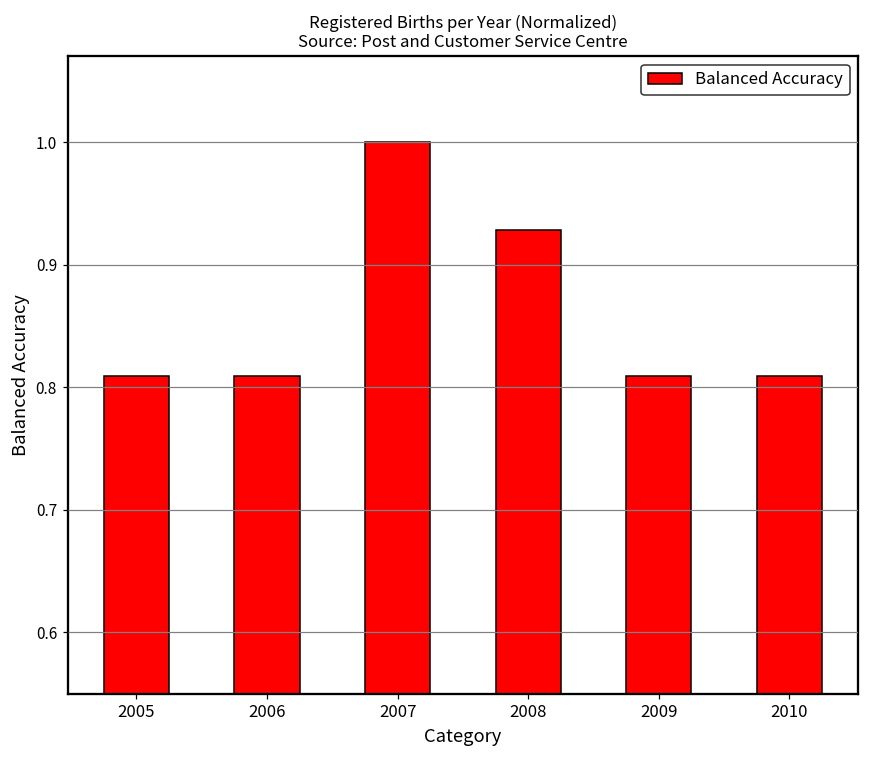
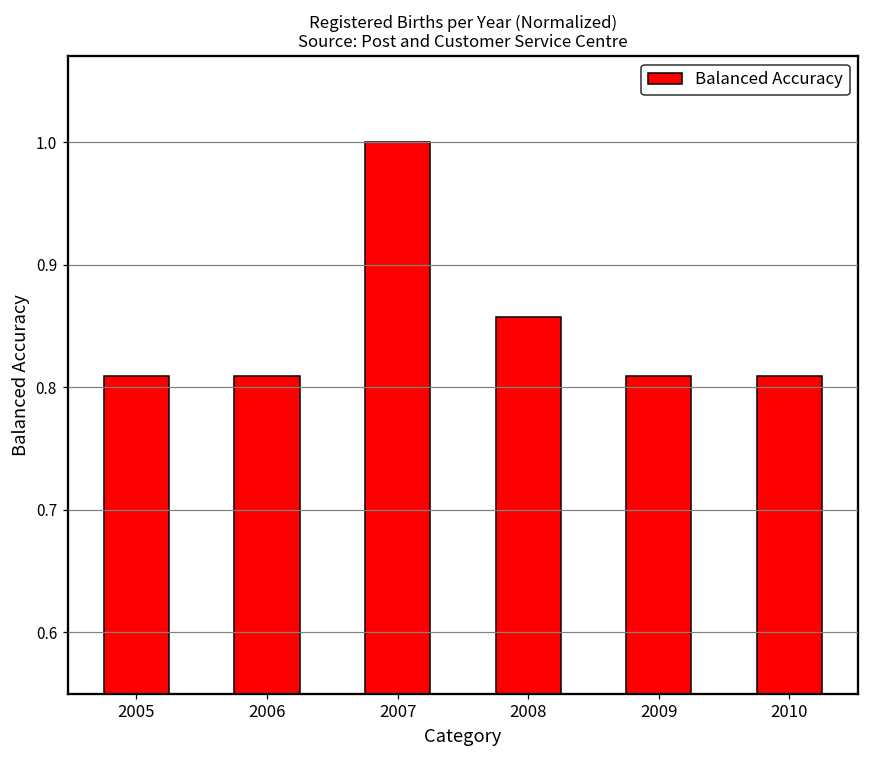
  {
    "2005": 0.810,
    "2006": 0.810,
    "2007": 1.000,
-   "2008": 0.929,
+   "2008": 0.857,
    "2009": 0.810,
    "2010": 0.810
  }
